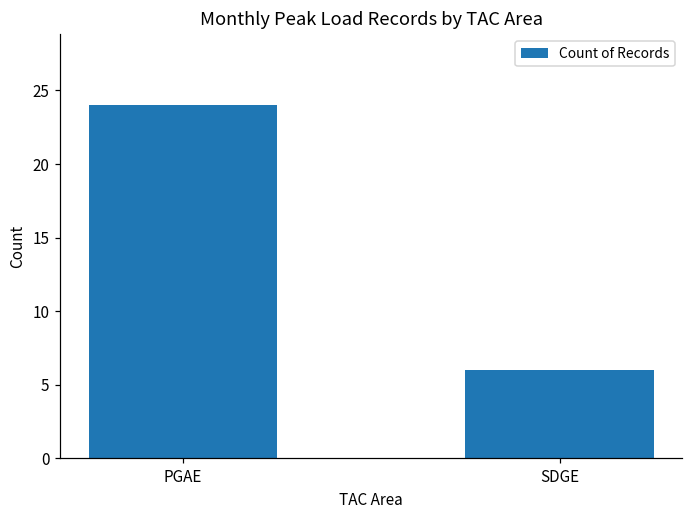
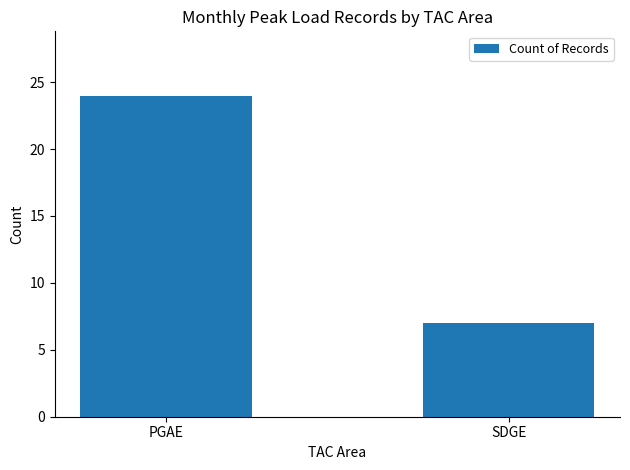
  {
    "PGAE": 24,
-   "SDGE": 6
+   "SDGE": 7
  }
